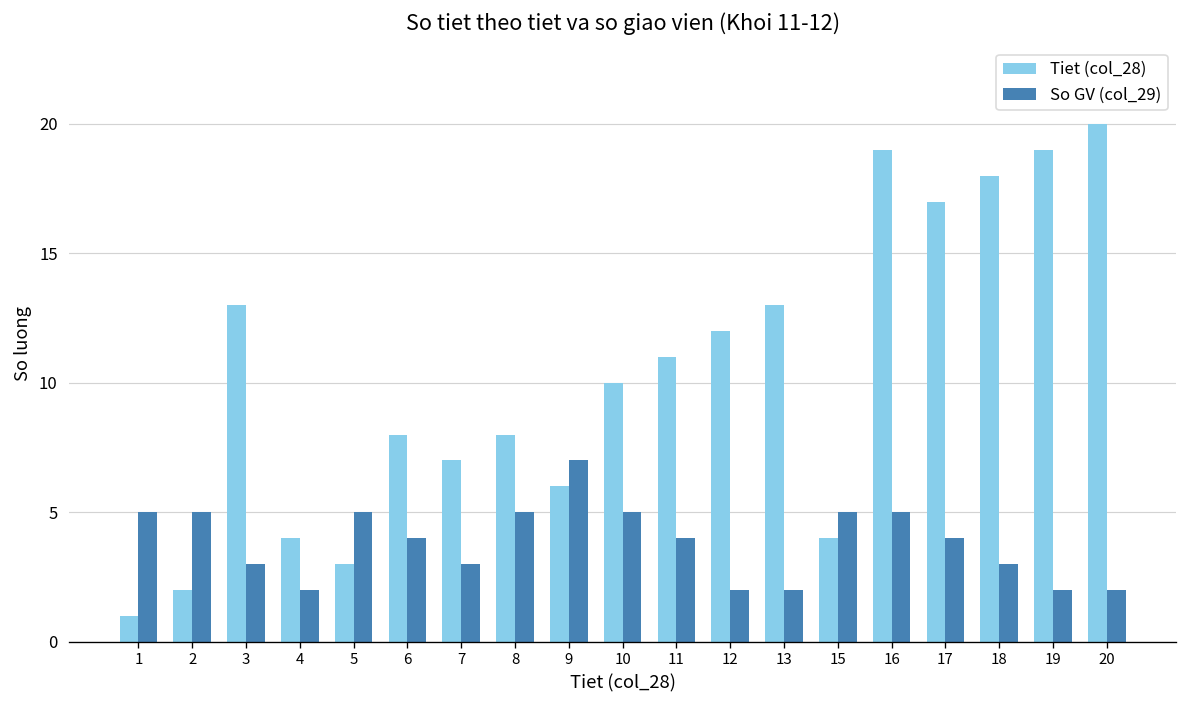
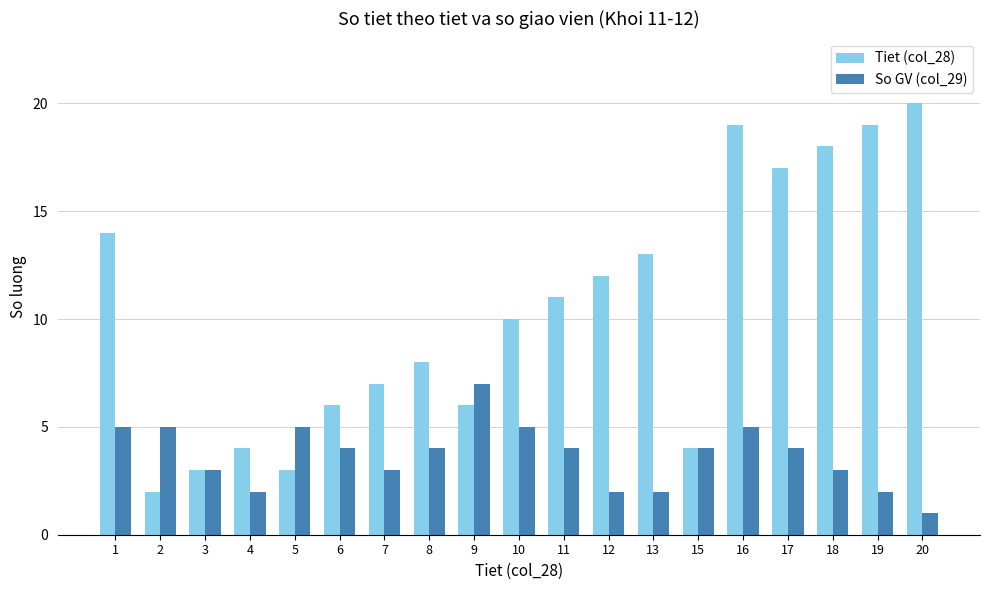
  {
    "Tiet (col_28)": {
-     "1": 1,
+     "1": 14,
      "2": 2,
-     "3": 13,
+     "3": 3,
      "4": 4,
      "5": 3,
-     "6": 8,
+     "6": 6,
      "7": 7,
      "8": 8,
      "9": 6,
      "10": 10,
      "11": 11,
      "12": 12,
      "13": 13,
      "15": 4,
      "16": 19,
      "17": 17,
      "18": 18,
      "19": 19,
      "20": 20
    },
    "So GV (col_29)": {
      "1": 5,
      "2": 5,
      "3": 3,
      "4": 2,
      "5": 5,
      "6": 4,
      "7": 3,
-     "8": 5,
+     "8": 4,
      "9": 7,
      "10": 5,
      "11": 4,
      "12": 2,
      "13": 2,
-     "15": 5,
+     "15": 4,
      "16": 5,
      "17": 4,
      "18": 3,
      "19": 2,
-     "20": 2
+     "20": 1
    }
  }
